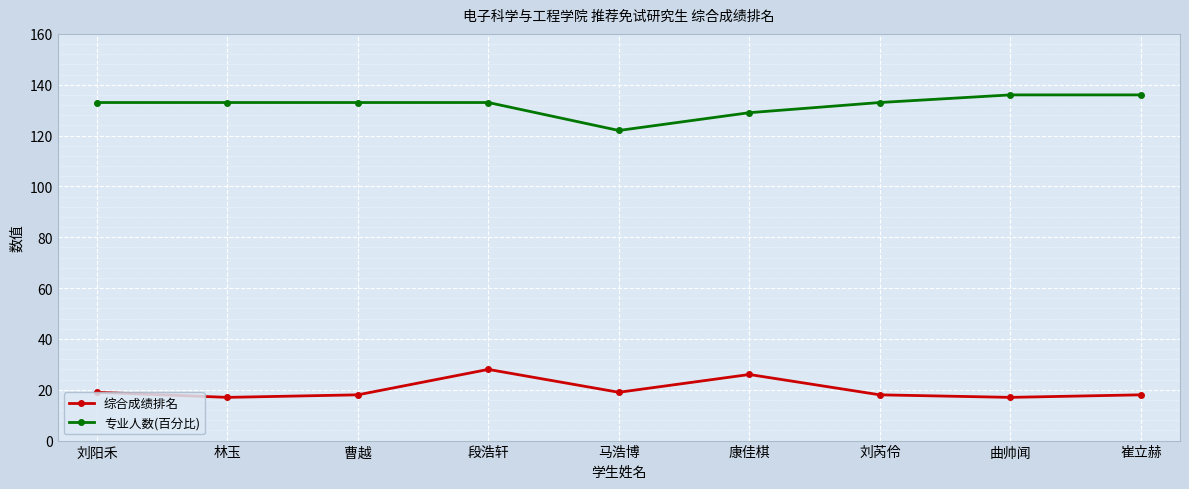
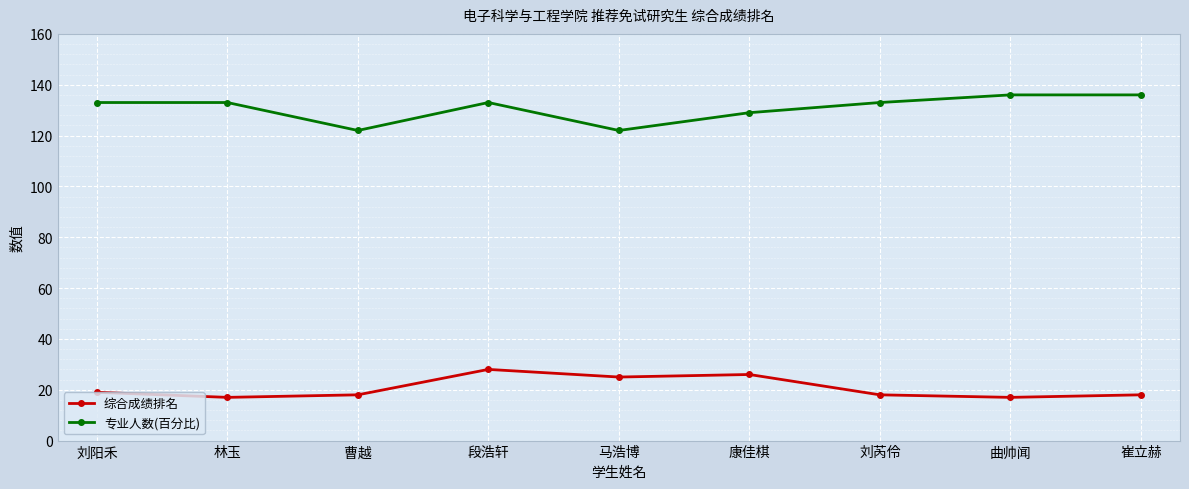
  {
    "综合成绩排名": {
      "林玉": 17,
      "曹越": 18,
      "段浩轩": 28,
-     "马浩博": 19,
+     "马浩博": 25,
      "康佳棋": 26,
      "刘芮伶": 18,
      "曲帅闻": 17,
      "崔立赫": 18
    },
    "专业人数(百分比)": {
      "刘阳禾": 133,
      "林玉": 133,
-     "曹越": 133,
+     "曹越": 122,
      "段浩轩": 133,
      "马浩博": 122,
      "康佳棋": 129,
      "刘芮伶": 133,
      "曲帅闻": 136,
      "崔立赫": 136
    }
  }
